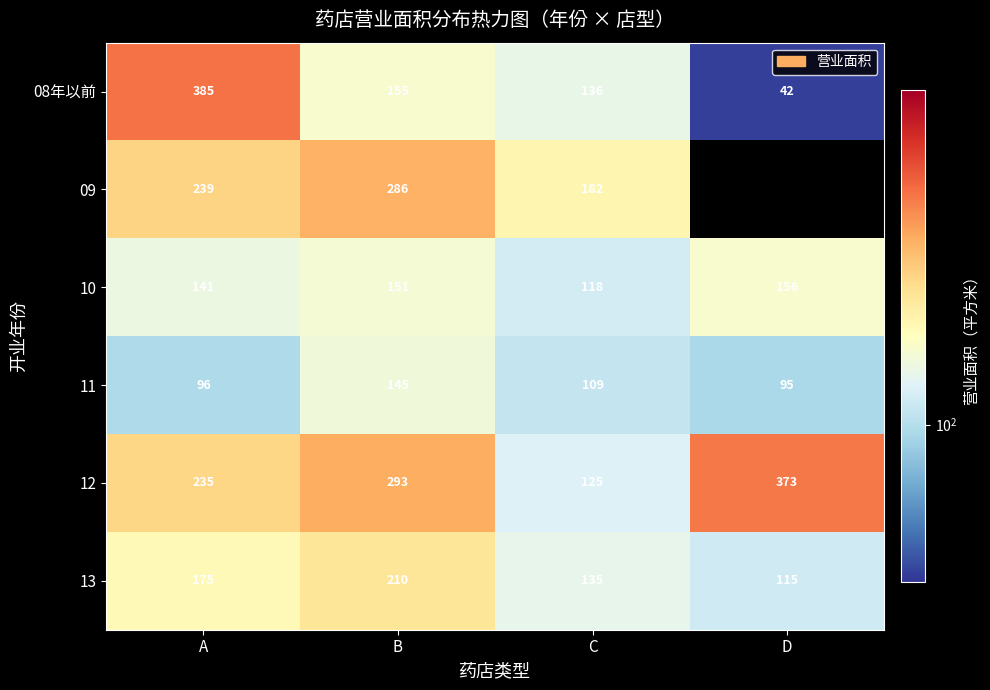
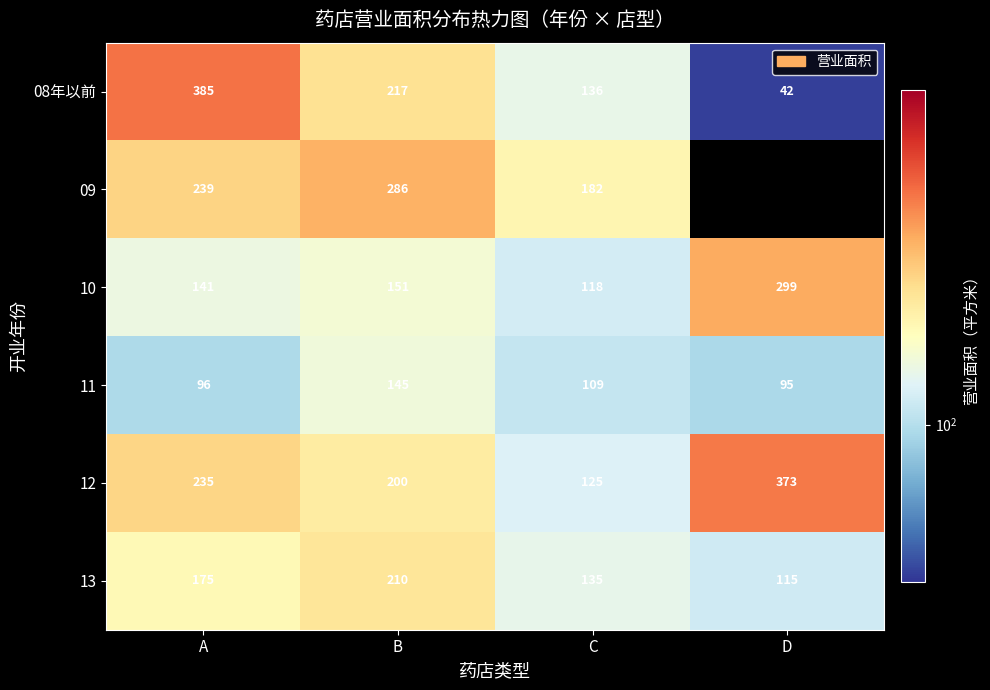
  {
    "08年以前": {
      "A": 385,
-     "B": 155,
+     "B": 217,
      "D": 42
    },
    "09": {
      "A": 239,
      "B": 286,
      "C": 182
    },
    "10": {
-     "D": 156
+     "D": 299
    },
    "11": {
      "A": 96,
      "C": 109,
      "D": 95
    },
    "12": {
      "A": 235,
-     "B": 293,
+     "B": 200,
      "D": 373
    },
    "13": {
      "A": 175,
      "B": 210,
      "D": 115
    }
  }
